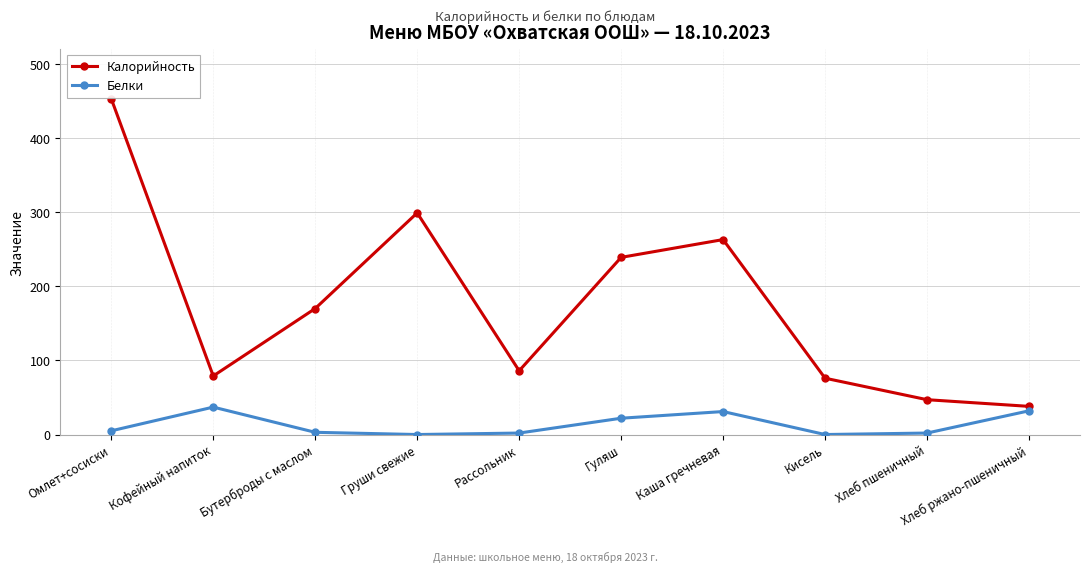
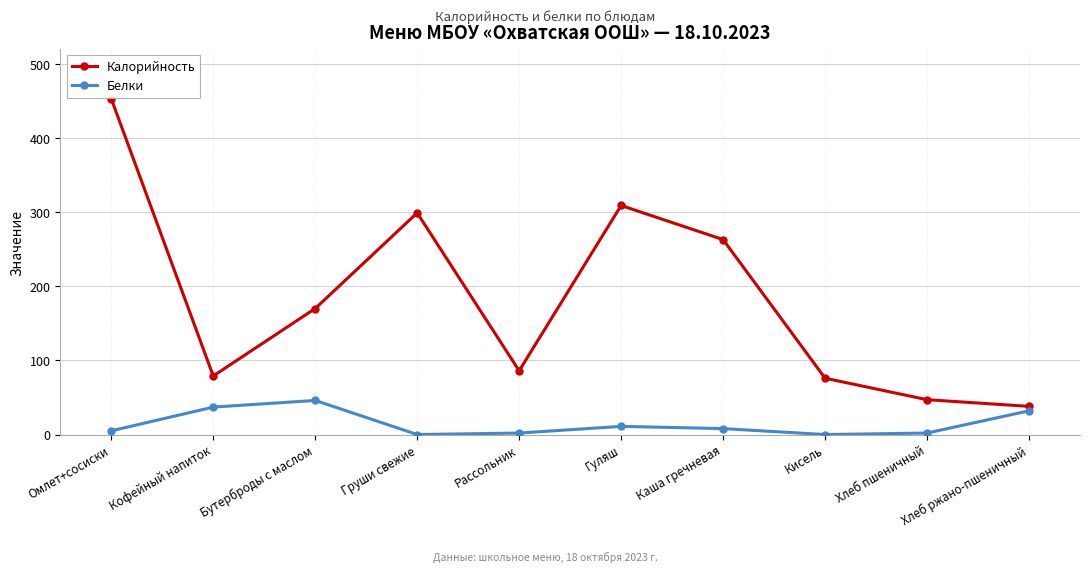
  {
    "Калорийность": {
      "Омлет+сосиски": 450,
      "Кофейный напиток": 80,
      "Бутерброды с маслом": 170,
      "Груши свежие": 300,
      "Рассольник": 90,
-     "Гуляш": 240,
+     "Гуляш": 310,
      "Каша гречневая": 260,
      "Кисель": 80,
      "Хлеб пшеничный": 50,
      "Хлеб ржано-пшеничный": 40
    },
    "Белки": {
      "Омлет+сосиски": 10,
      "Кофейный напиток": 40,
-     "Бутерброды с маслом": 0,
+     "Бутерброды с маслом": 50,
      "Груши свежие": 0,
      "Рассольник": 0,
-     "Гуляш": 20,
-     "Каша гречневая": 30,
+     "Гуляш": 10,
+     "Каша гречневая": 10,
      "Кисель": 0,
      "Хлеб пшеничный": 0,
      "Хлеб ржано-пшеничный": 30
    }
  }
